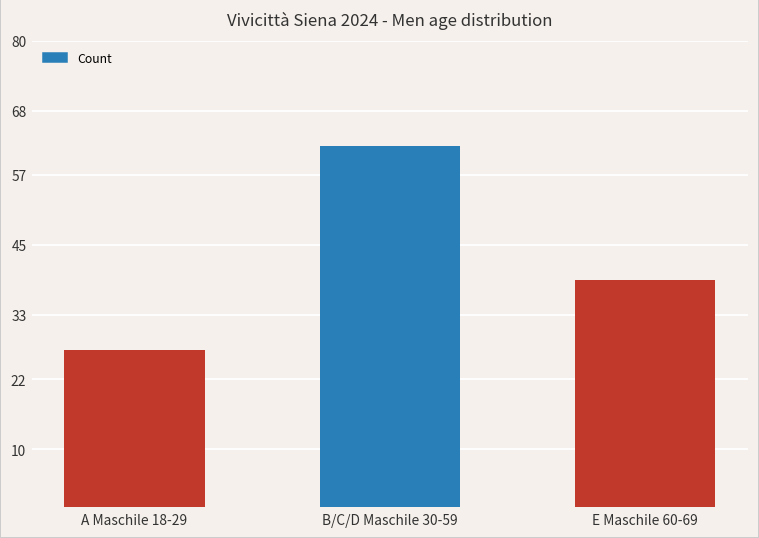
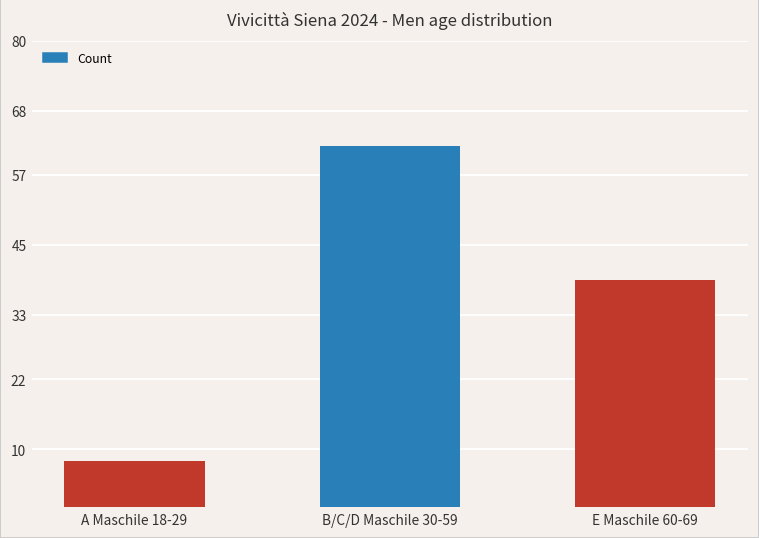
  {
-   "A Maschile 18-29": 27,
+   "A Maschile 18-29": 8,
    "B/C/D Maschile 30-59": 62,
    "E Maschile 60-69": 39
  }
